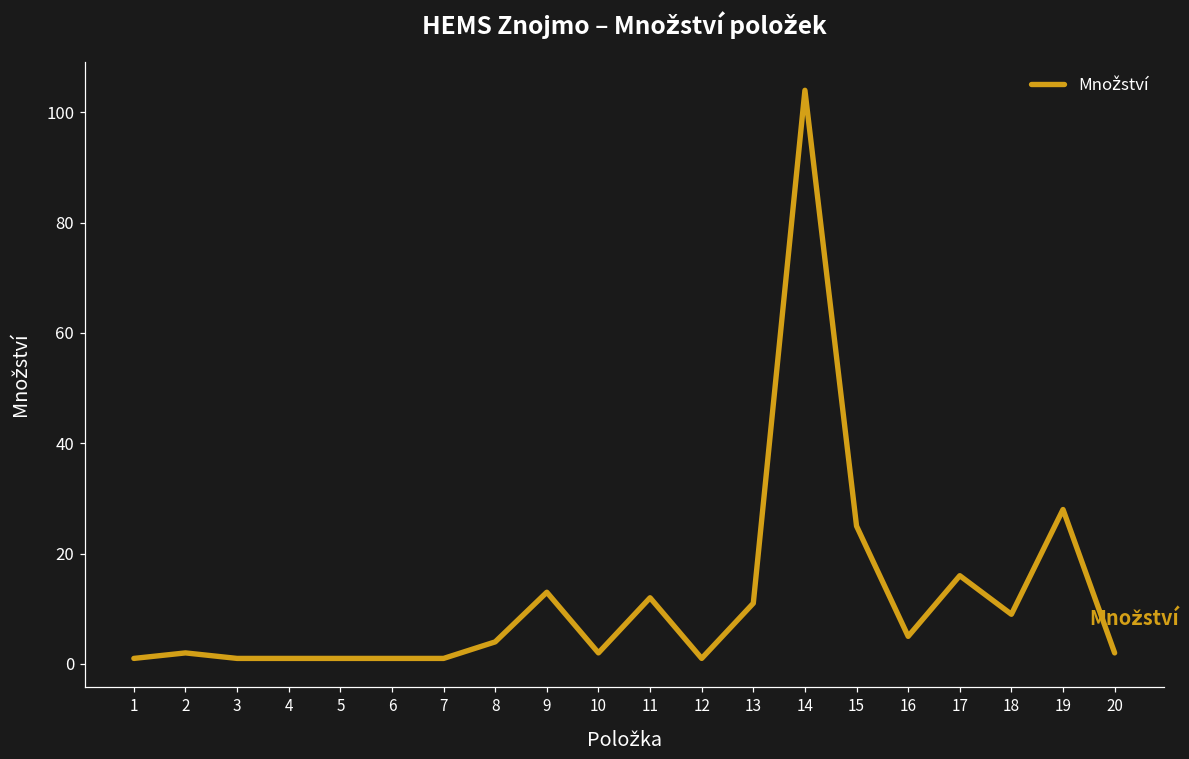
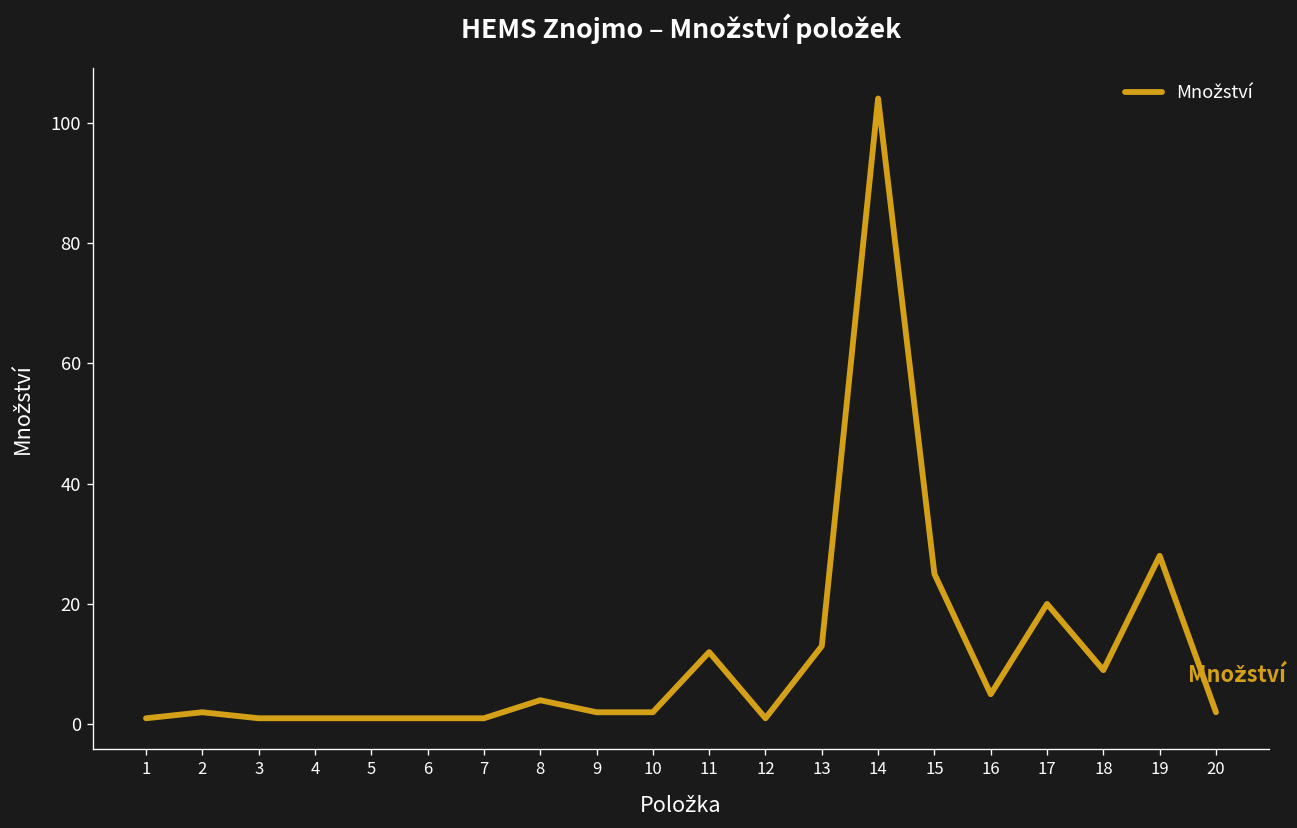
  {
    "1": 1,
    "2": 2,
    "3": 1,
    "4": 1,
    "5": 1,
    "6": 1,
    "7": 1,
    "8": 4,
-   "9": 13,
+   "9": 2,
    "10": 2,
    "11": 12,
    "12": 1,
-   "13": 11,
+   "13": 13,
    "14": 104,
    "15": 25,
    "16": 5,
-   "17": 16,
+   "17": 20,
    "18": 9,
    "19": 28,
    "20": 2
  }
